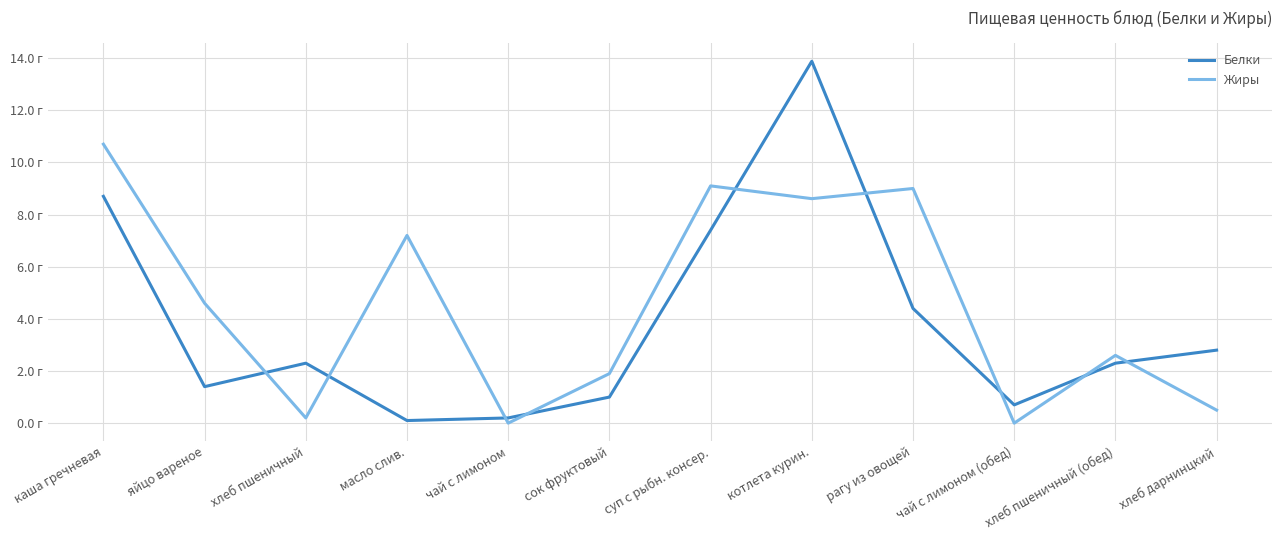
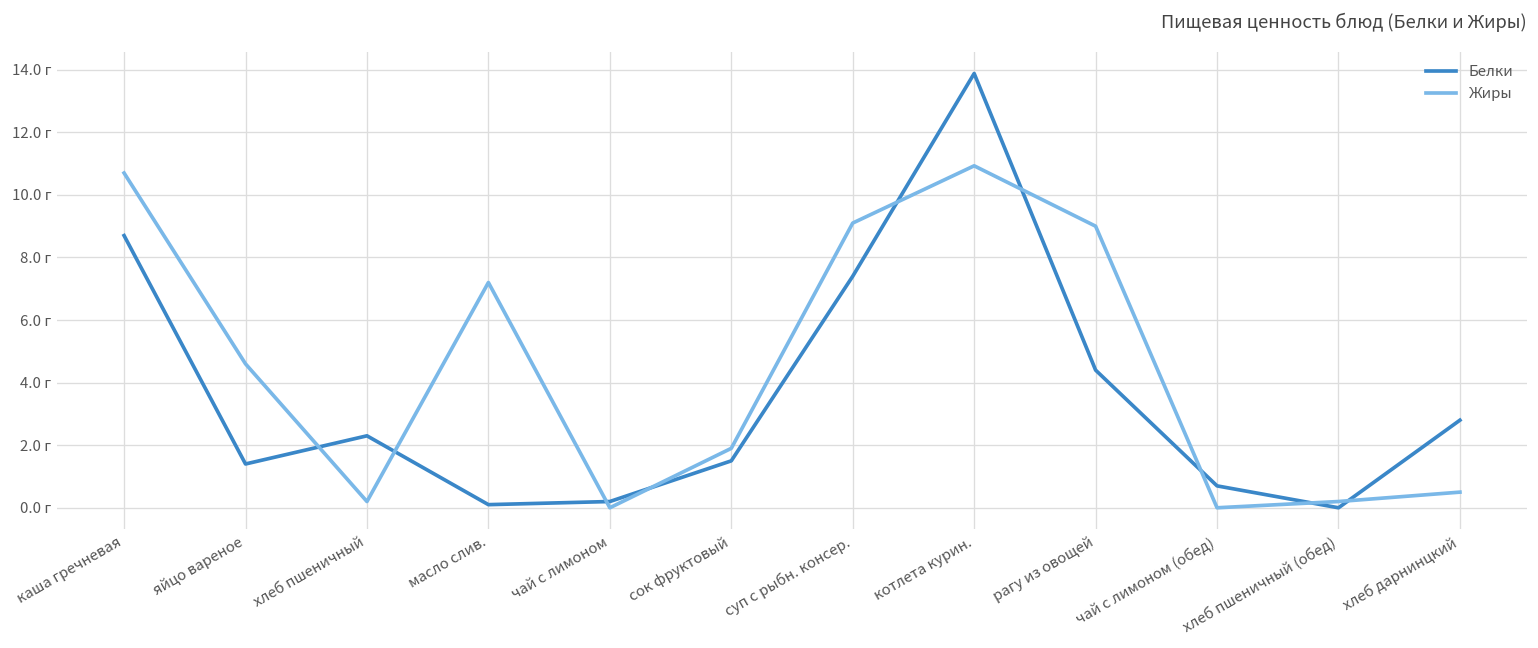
  {
    "Белки": {
      "каша гречневая": "8.7 г",
      "яйцо вареное": "1.4 г",
      "хлеб пшеничный": "2.3 г",
      "масло слив.": "0.1 г",
      "чай с лимоном": "0.2 г",
-     "сок фруктовый": "1.0 г",
+     "сок фруктовый": "1.5 г",
      "суп с рыбн. консер.": "7.4 г",
      "котлета курин.": "13.9 г",
      "рагу из овощей": "4.4 г",
      "чай с лимоном (обед)": "0.7 г",
-     "хлеб пшеничный (обед)": "2.3 г",
+     "хлеб пшеничный (обед)": "0.0 г",
      "хлеб дарнинцкий": "2.8 г"
    },
    "Жиры": {
      "каша гречневая": "10.7 г",
      "яйцо вареное": "4.6 г",
      "хлеб пшеничный": "0.2 г",
      "масло слив.": "7.2 г",
      "чай с лимоном": "0.0 г",
      "сок фруктовый": "1.9 г",
      "суп с рыбн. консер.": "9.1 г",
-     "котлета курин.": "8.6 г",
+     "котлета курин.": "10.9 г",
      "рагу из овощей": "9.0 г",
      "чай с лимоном (обед)": "0.0 г",
-     "хлеб пшеничный (обед)": "2.6 г",
+     "хлеб пшеничный (обед)": "0.2 г",
      "хлеб дарнинцкий": "0.5 г"
    }
  }
